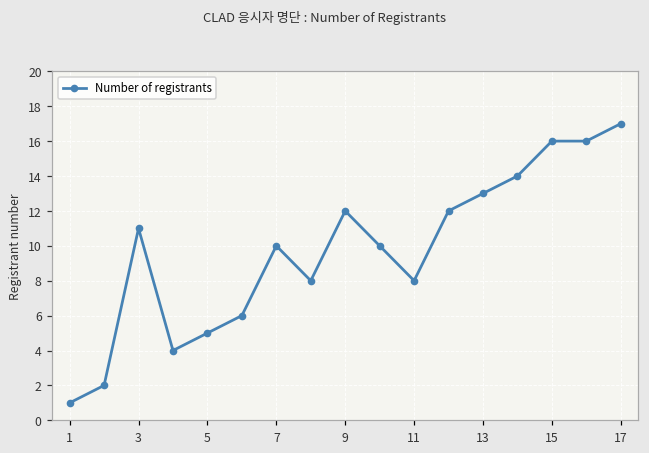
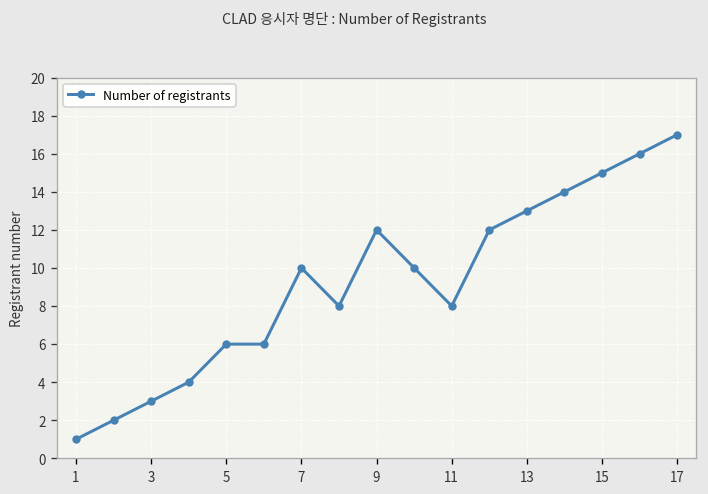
  {
    "1": 1,
-   "3": 11,
-   "5": 5,
+   "3": 3,
+   "5": 6,
    "7": 10,
    "9": 12,
    "11": 8,
    "13": 13,
-   "15": 16,
+   "15": 15,
    "17": 17
  }
